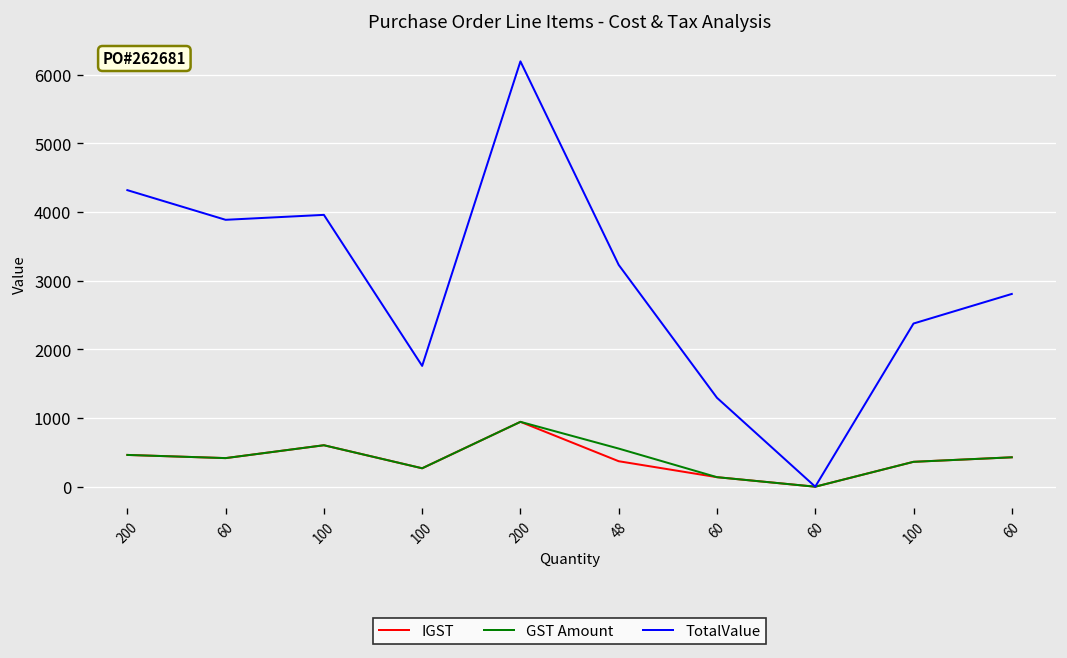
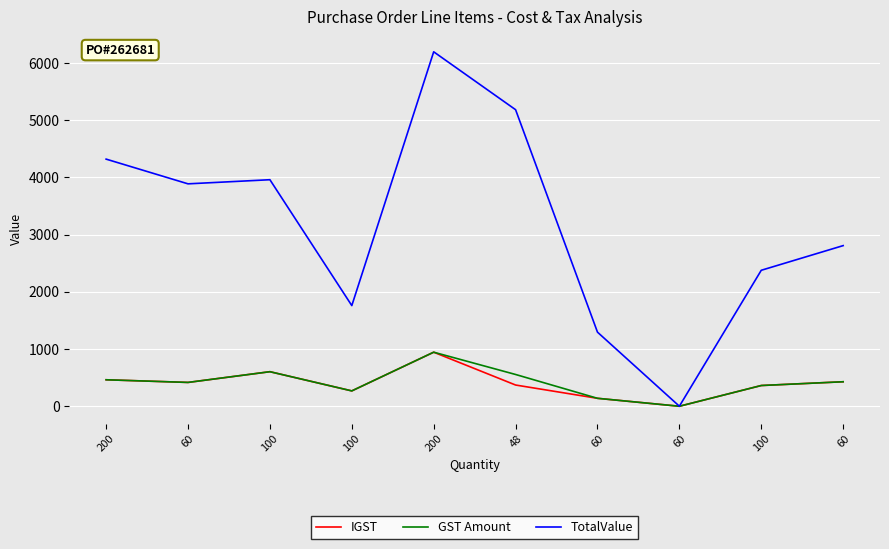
  {
    "IGST": {
      "48": 400
    },
    "GST Amount": {
      "48": 600
    },
    "TotalValue": {
-     "48": 3200
+     "48": 5200
    }
  }
